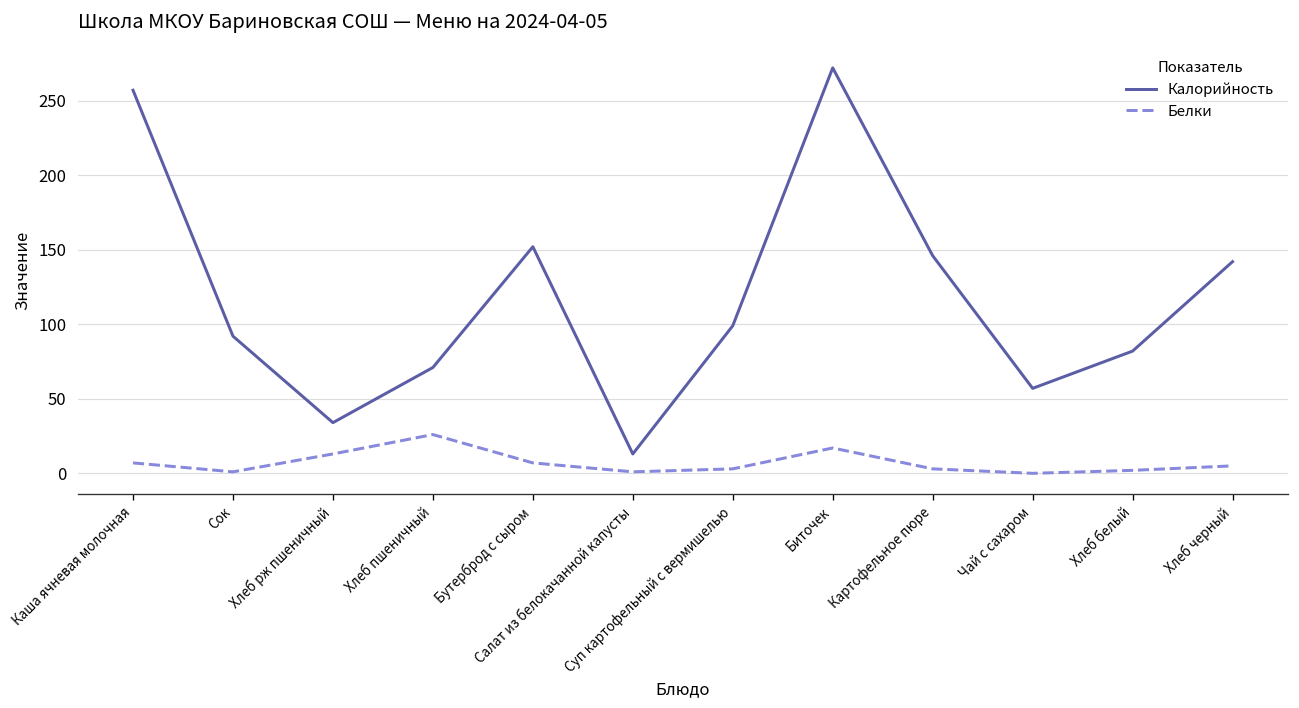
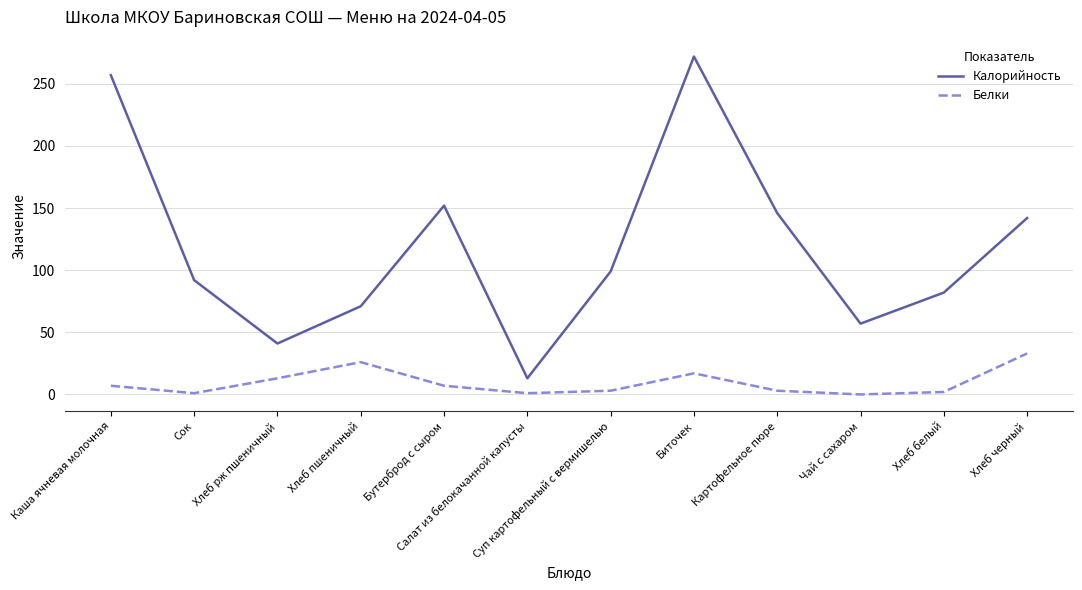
  {
    "Калорийность": {
      "Каша ячневая молочная": 257,
      "Сок": 92,
-     "Хлеб рж пшеничный": 34,
+     "Хлеб рж пшеничный": 41,
      "Хлеб пшеничный": 71,
      "Бутерброд с сыром": 152,
      "Салат из белокачанной капусты": 13,
      "Суп картофельный с вермишелью": 99,
      "Биточек": 272,
      "Картофельное пюре": 146,
      "Чай с сахаром": 57,
      "Хлеб белый": 82,
      "Хлеб черный": 142
    },
    "Белки": {
      "Каша ячневая молочная": 7,
      "Сок": 1,
      "Хлеб рж пшеничный": 13,
      "Хлеб пшеничный": 26,
      "Бутерброд с сыром": 7,
      "Салат из белокачанной капусты": 1,
      "Суп картофельный с вермишелью": 3,
      "Биточек": 17,
      "Картофельное пюре": 3,
      "Чай с сахаром": 0,
      "Хлеб белый": 2,
-     "Хлеб черный": 5
+     "Хлеб черный": 33
    }
  }
